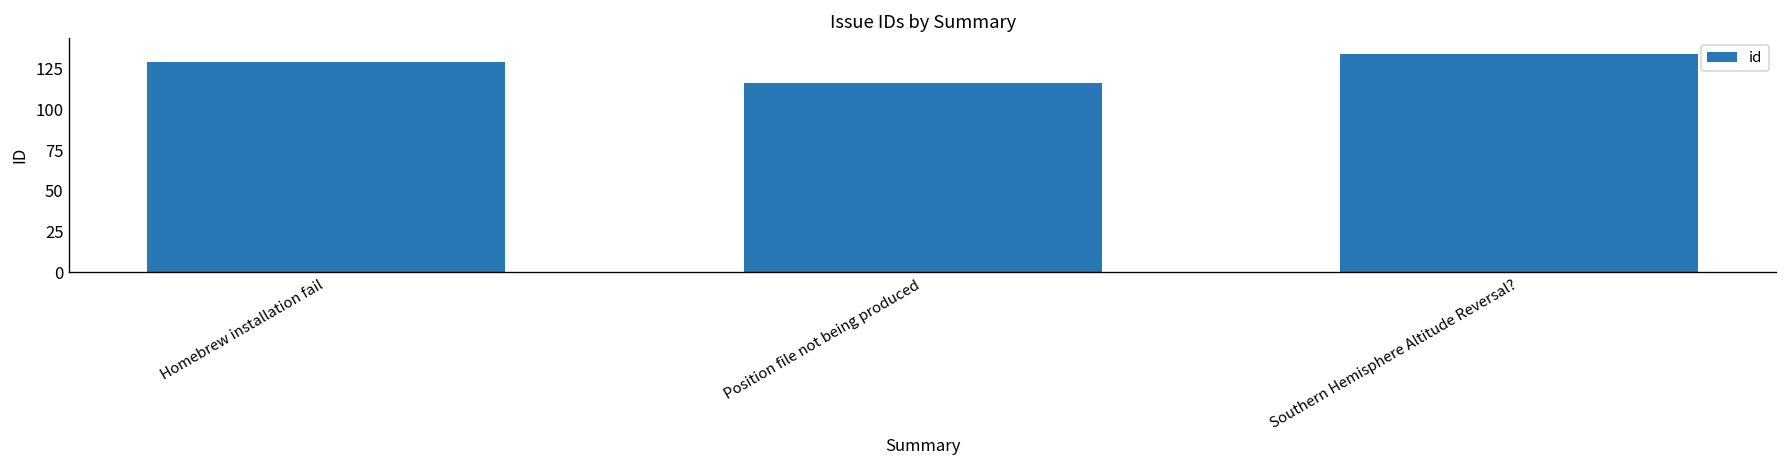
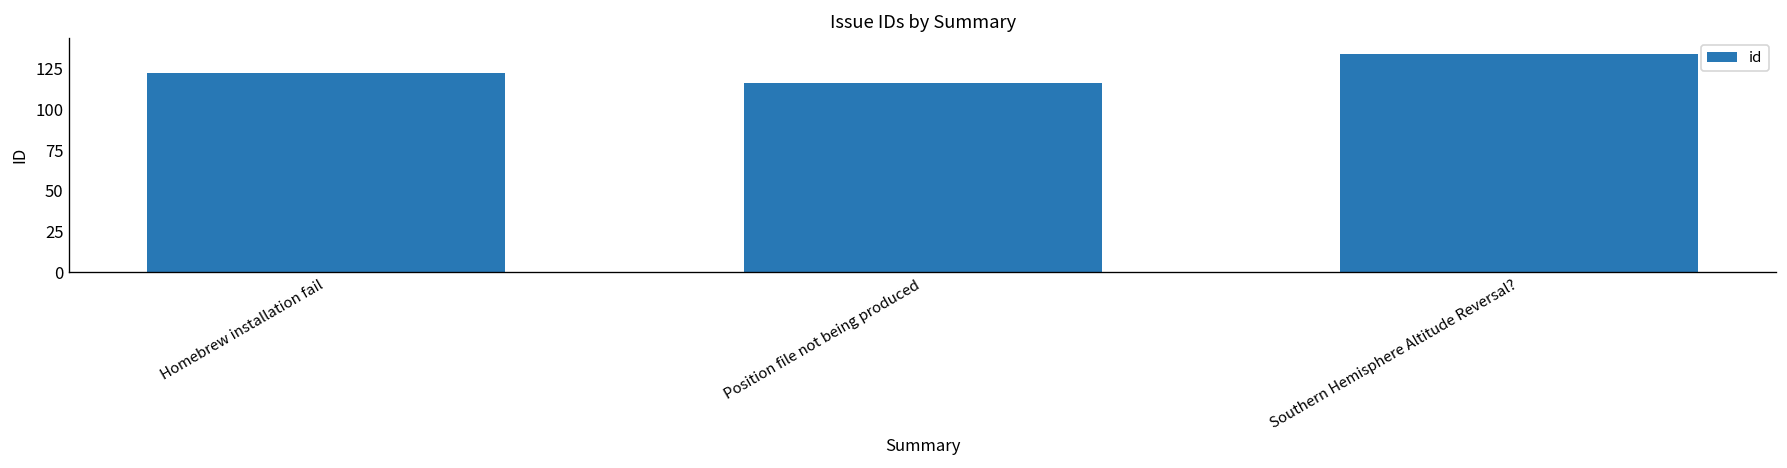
  {
-   "Homebrew installation fail": 129,
+   "Homebrew installation fail": 122,
    "Position file not being produced": 116,
    "Southern Hemisphere Altitude Reversal?": 134
  }
